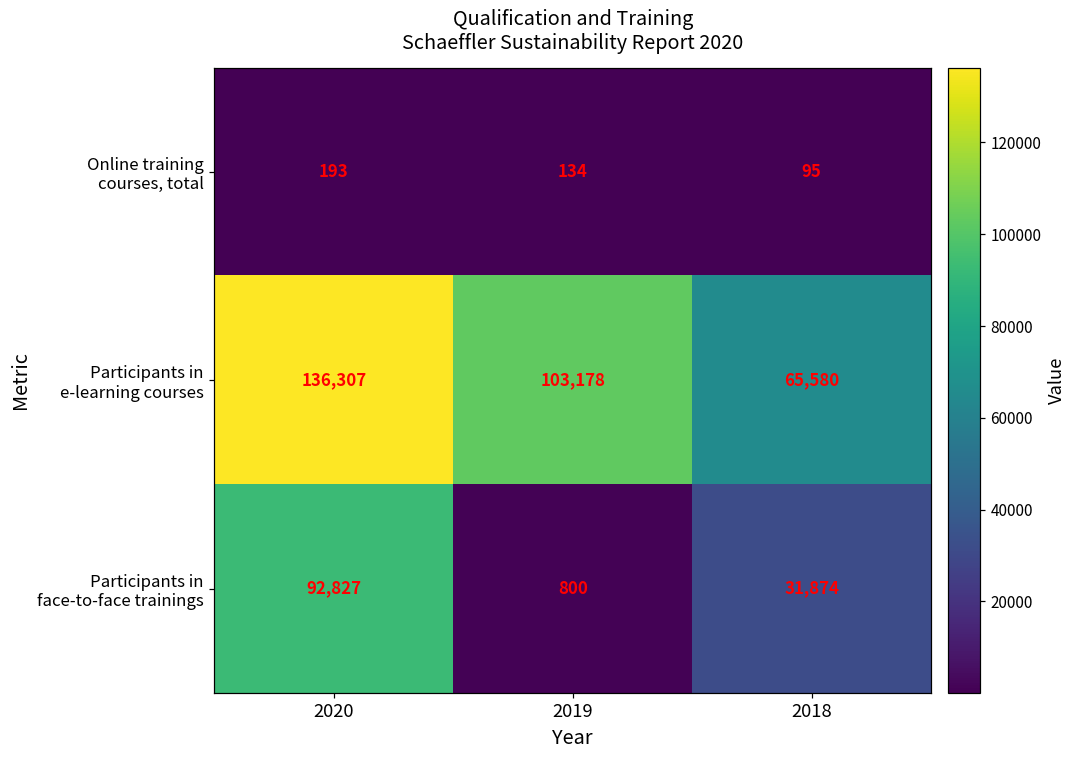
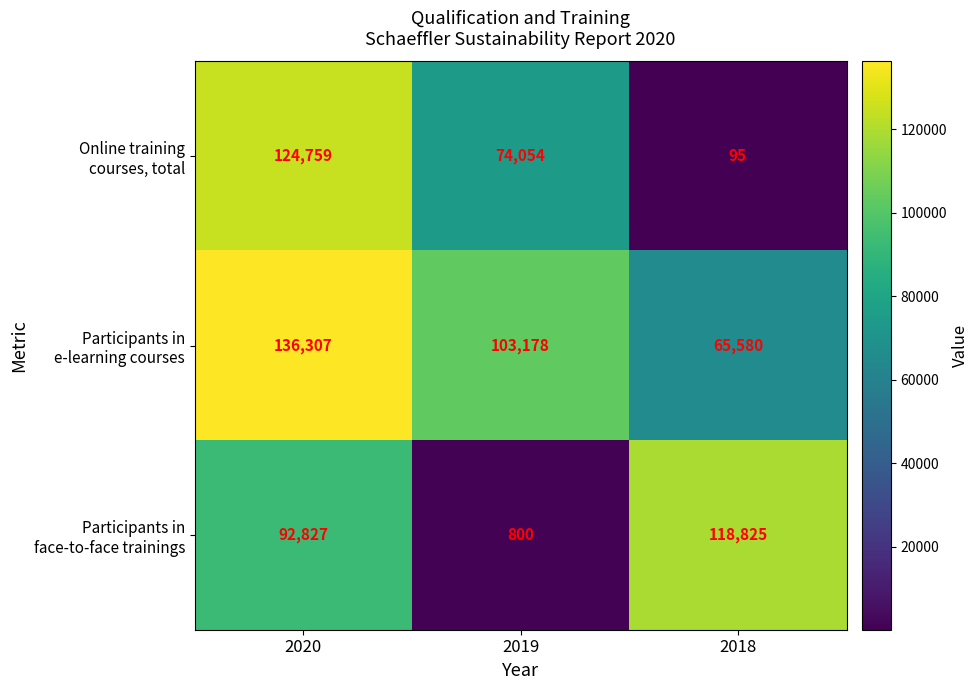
  {
    "Online training courses, total": {
-     "2020": "193",
-     "2019": "134",
+     "2020": "124,759",
+     "2019": "74,054",
      "2018": "95"
    },
    "Participants in e-learning courses": {
      "2020": "136,307",
      "2019": "103,178",
      "2018": "65,580"
    },
    "Participants in face-to-face trainings": {
      "2020": "92,827",
      "2019": "800",
-     "2018": "31,874"
+     "2018": "118,825"
    }
  }
